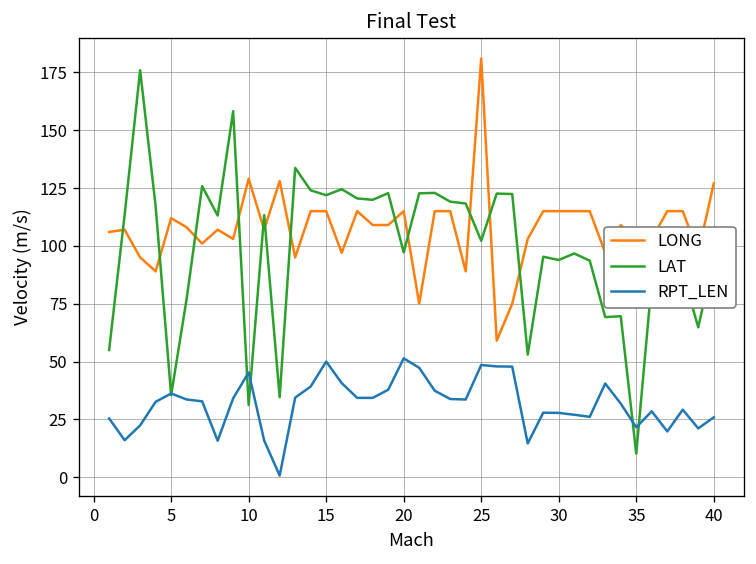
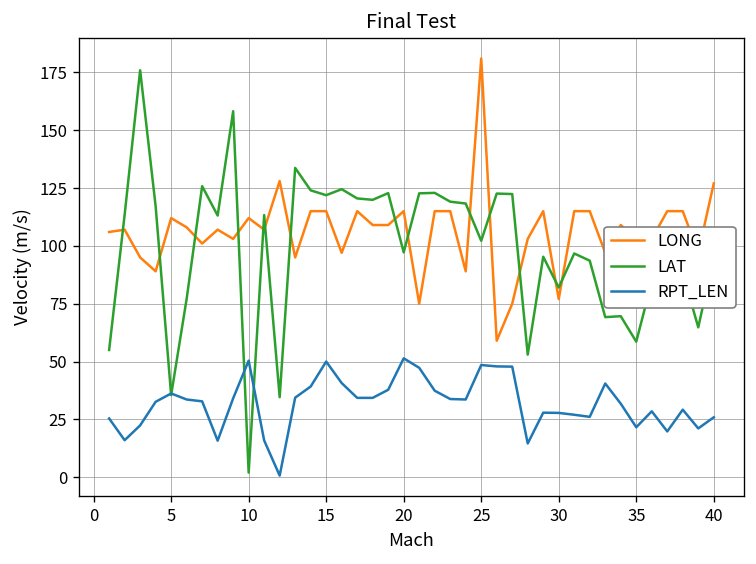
  {
    "LONG": {
      "5": 112,
-     "10": 129,
+     "10": 112,
      "15": 115,
      "20": 115,
      "25": 181,
-     "30": 115,
+     "30": 77,
      "40": 127
    },
    "LAT": {
-     "10": 31,
+     "10": 2,
      "15": 122,
      "20": 97,
      "25": 102,
-     "30": 94,
-     "35": 10
+     "30": 82,
+     "35": 59
    },
    "RPT_LEN": {
-     "10": 45,
+     "10": 50,
      "15": 50,
      "20": 51,
      "25": 49,
      "30": 28,
      "35": 22,
      "40": 26
    }
  }
